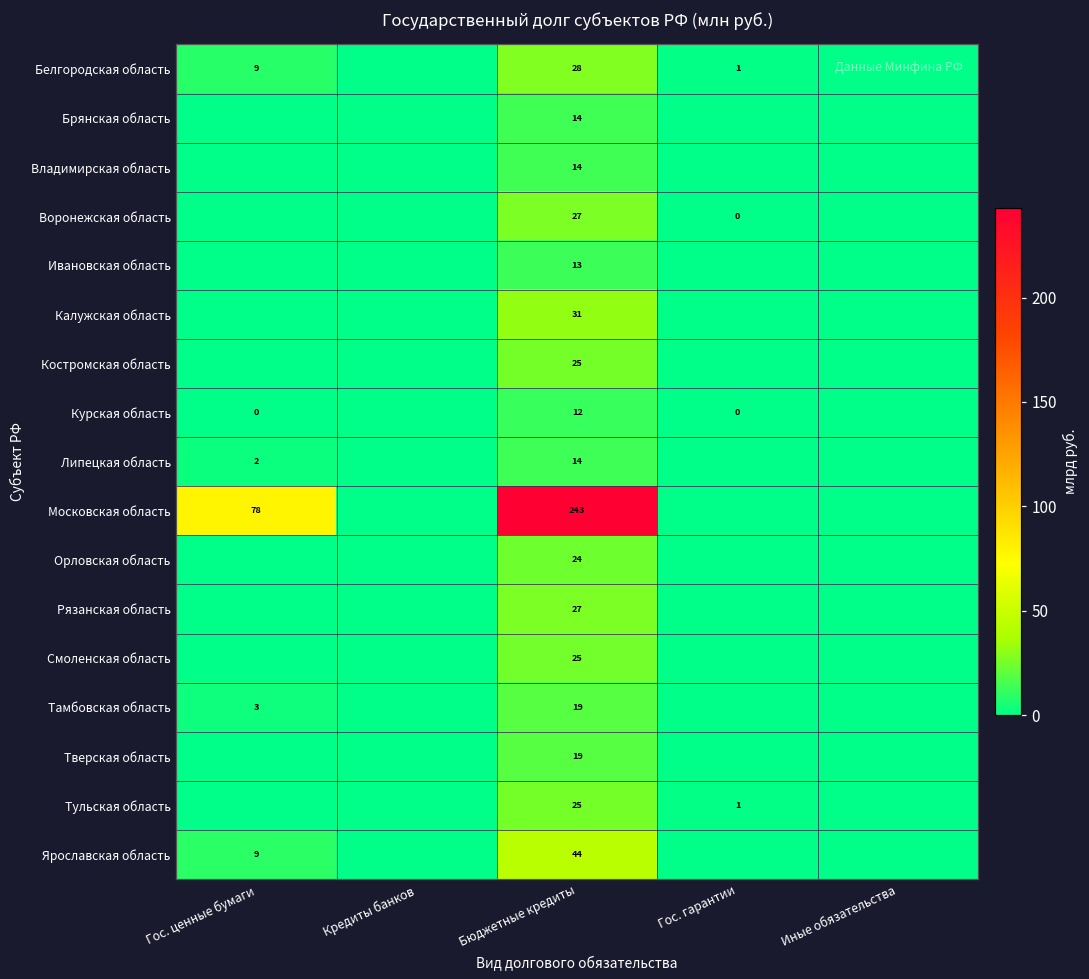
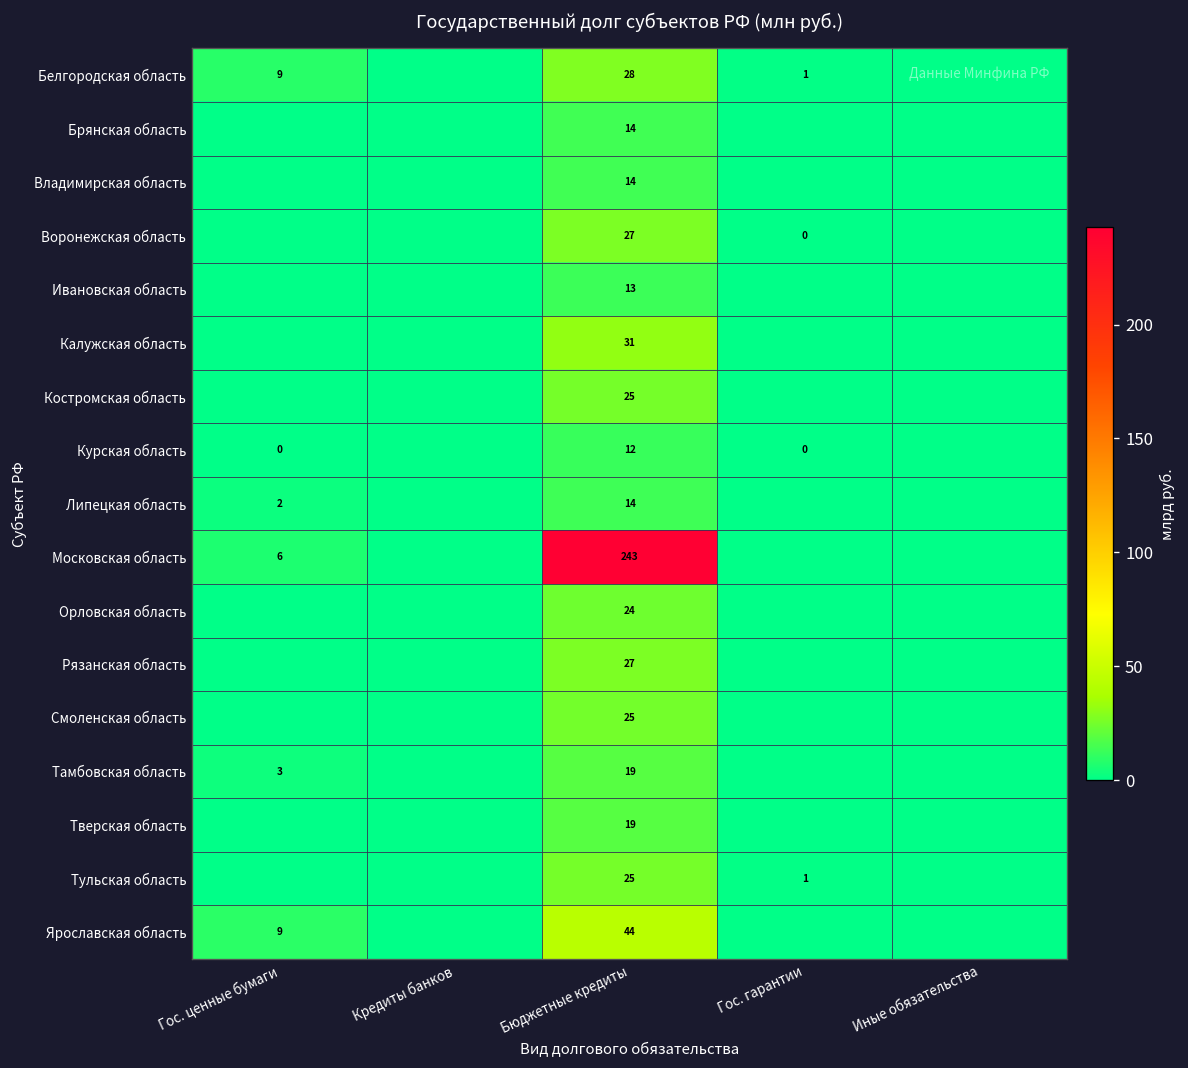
  {
    "Белгородская область": {
      "Гос. ценные бумаги": 9,
      "Бюджетные кредиты": 28,
      "Гос. гарантии": 1
    },
    "Брянская область": {
      "Бюджетные кредиты": 14
    },
    "Владимирская область": {
      "Бюджетные кредиты": 14
    },
    "Воронежская область": {
      "Бюджетные кредиты": 27,
      "Гос. гарантии": 0
    },
    "Ивановская область": {
      "Бюджетные кредиты": 13
    },
    "Калужская область": {
      "Бюджетные кредиты": 31
    },
    "Костромская область": {
      "Бюджетные кредиты": 25
    },
    "Курская область": {
      "Гос. ценные бумаги": 0,
      "Бюджетные кредиты": 12,
      "Гос. гарантии": 0
    },
    "Липецкая область": {
      "Гос. ценные бумаги": 2,
      "Бюджетные кредиты": 14
    },
    "Московская область": {
-     "Гос. ценные бумаги": 78,
+     "Гос. ценные бумаги": 6,
      "Бюджетные кредиты": 243
    },
    "Орловская область": {
      "Бюджетные кредиты": 24
    },
    "Рязанская область": {
      "Бюджетные кредиты": 27
    },
    "Смоленская область": {
      "Бюджетные кредиты": 25
    },
    "Тамбовская область": {
      "Гос. ценные бумаги": 3,
      "Бюджетные кредиты": 19
    },
    "Тверская область": {
      "Бюджетные кредиты": 19
    },
    "Тульская область": {
      "Бюджетные кредиты": 25,
      "Гос. гарантии": 1
    },
    "Ярославская область": {
      "Гос. ценные бумаги": 9,
      "Бюджетные кредиты": 44
    }
  }
